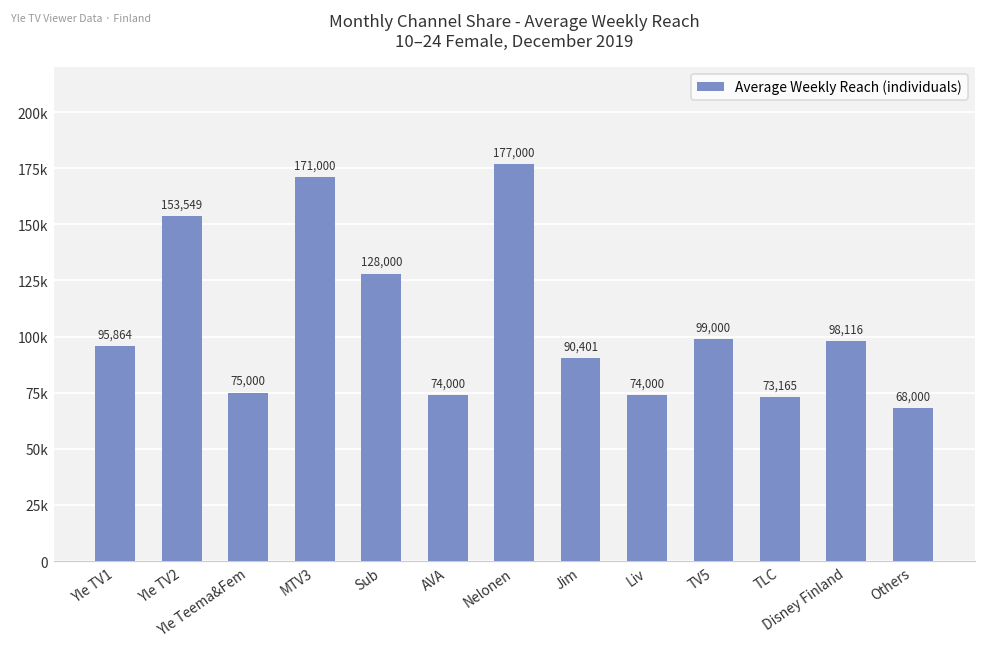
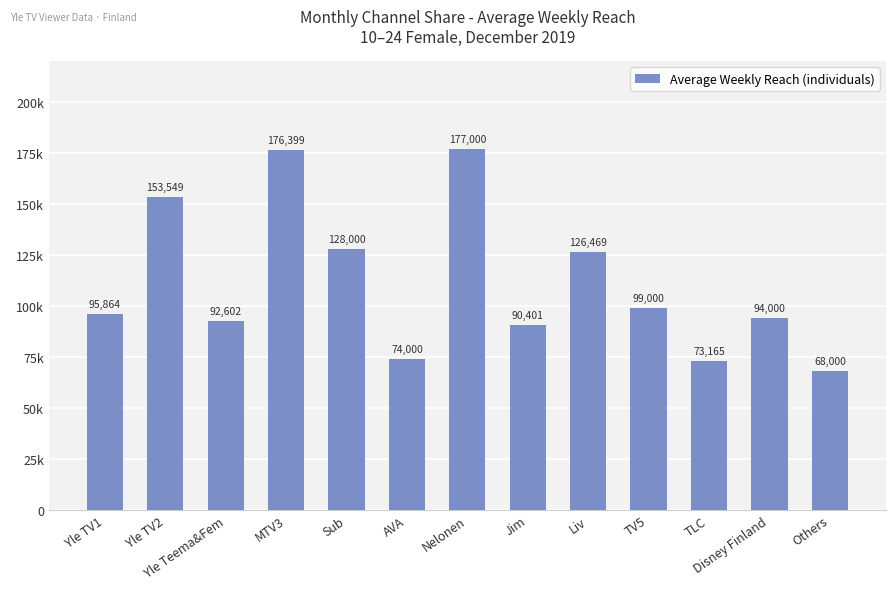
  {
    "Yle TV1": "95,864",
    "Yle TV2": "153,549",
-   "Yle Teema&Fem": "75,000",
-   "MTV3": "171,000",
+   "Yle Teema&Fem": "92,602",
+   "MTV3": "176,399",
    "Sub": "128,000",
    "AVA": "74,000",
    "Nelonen": "177,000",
    "Jim": "90,401",
-   "Liv": "74,000",
+   "Liv": "126,469",
    "TV5": "99,000",
    "TLC": "73,165",
-   "Disney Finland": "98,116",
+   "Disney Finland": "94,000",
    "Others": "68,000"
  }
